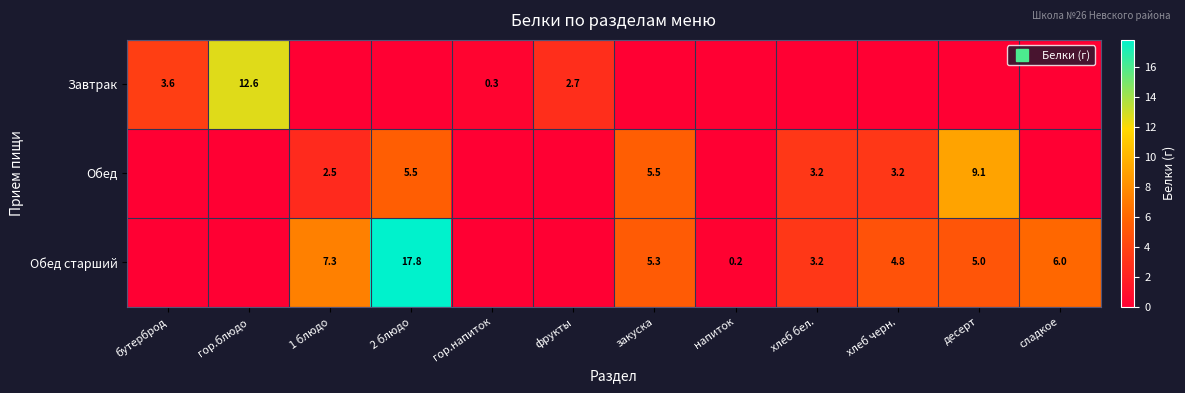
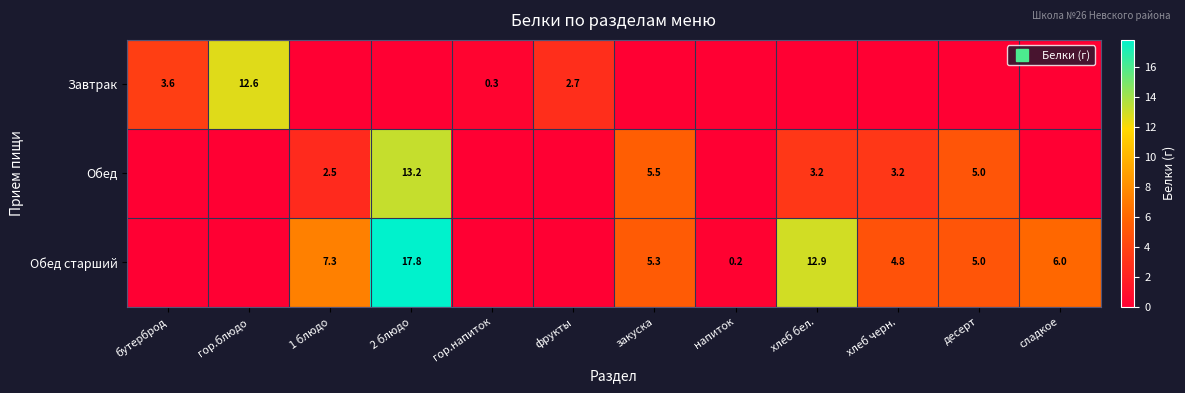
  {
    "Завтрак": {
      "бутерброд": 3.6,
      "гор.блюдо": 12.6,
      "гор.напиток": 0.3,
      "фрукты": 2.7
    },
    "Обед": {
      "1 блюдо": 2.5,
-     "2 блюдо": 5.5,
+     "2 блюдо": 13.2,
      "закуска": 5.5,
      "хлеб бел.": 3.2,
      "хлеб черн.": 3.2,
-     "десерт": 9.1
+     "десерт": 5.0
    },
    "Обед старший": {
      "1 блюдо": 7.3,
      "2 блюдо": 17.8,
      "закуска": 5.3,
      "напиток": 0.2,
-     "хлеб бел.": 3.2,
+     "хлеб бел.": 12.9,
      "хлеб черн.": 4.8,
      "десерт": 5.0,
      "сладкое": 6.0
    }
  }
